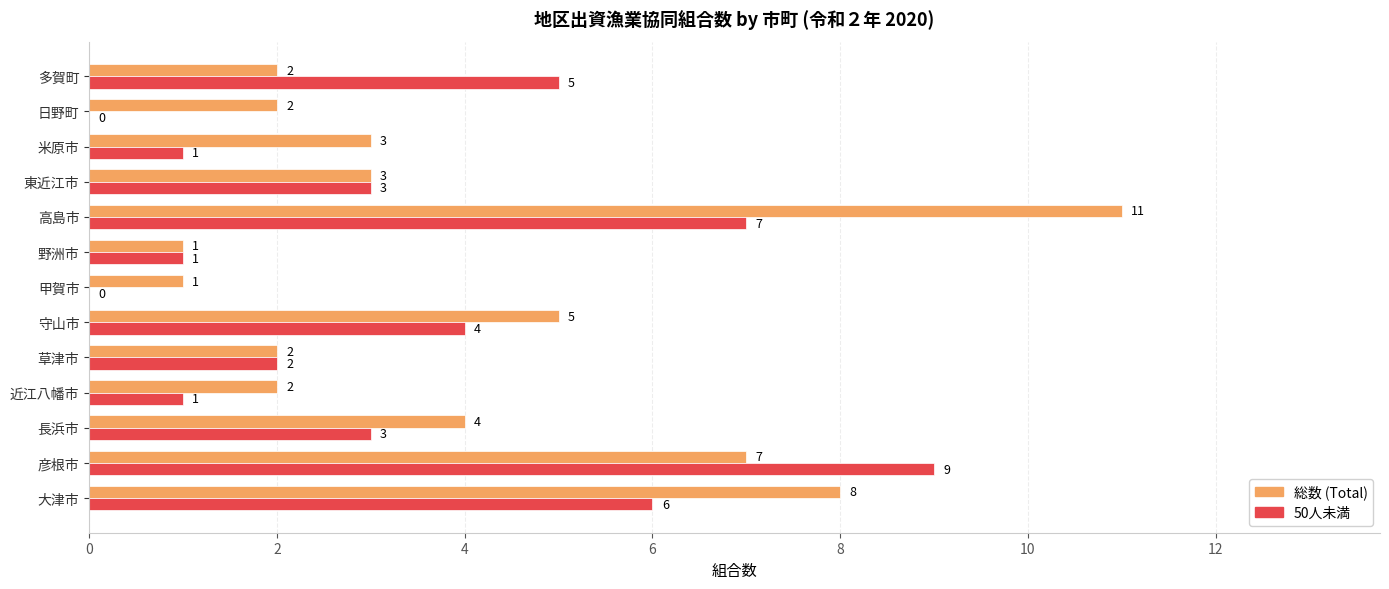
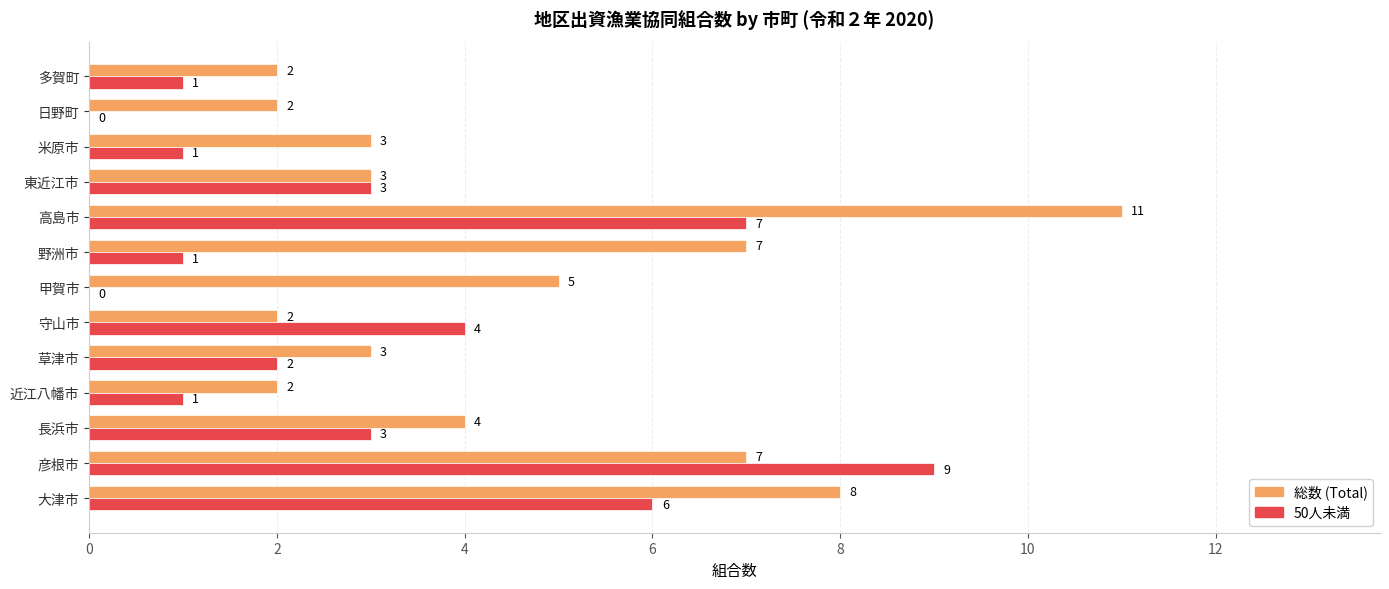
  {
    "総数 (Total)": {
      "多賀町": 2,
      "日野町": 2,
      "米原市": 3,
      "東近江市": 3,
      "高島市": 11,
-     "野洲市": 1,
-     "甲賀市": 1,
-     "守山市": 5,
-     "草津市": 2,
+     "野洲市": 7,
+     "甲賀市": 5,
+     "守山市": 2,
+     "草津市": 3,
      "近江八幡市": 2,
      "長浜市": 4,
      "彦根市": 7,
      "大津市": 8
    },
    "50人未満": {
-     "多賀町": 5,
+     "多賀町": 1,
      "日野町": 0,
      "米原市": 1,
      "東近江市": 3,
      "高島市": 7,
      "野洲市": 1,
      "甲賀市": 0,
      "守山市": 4,
      "草津市": 2,
      "近江八幡市": 1,
      "長浜市": 3,
      "彦根市": 9,
      "大津市": 6
    }
  }
